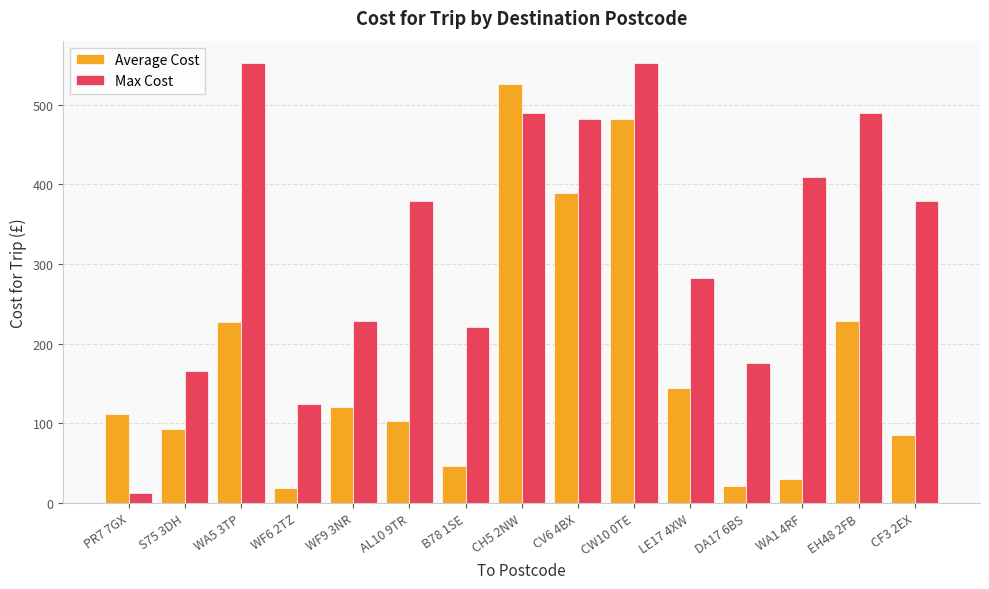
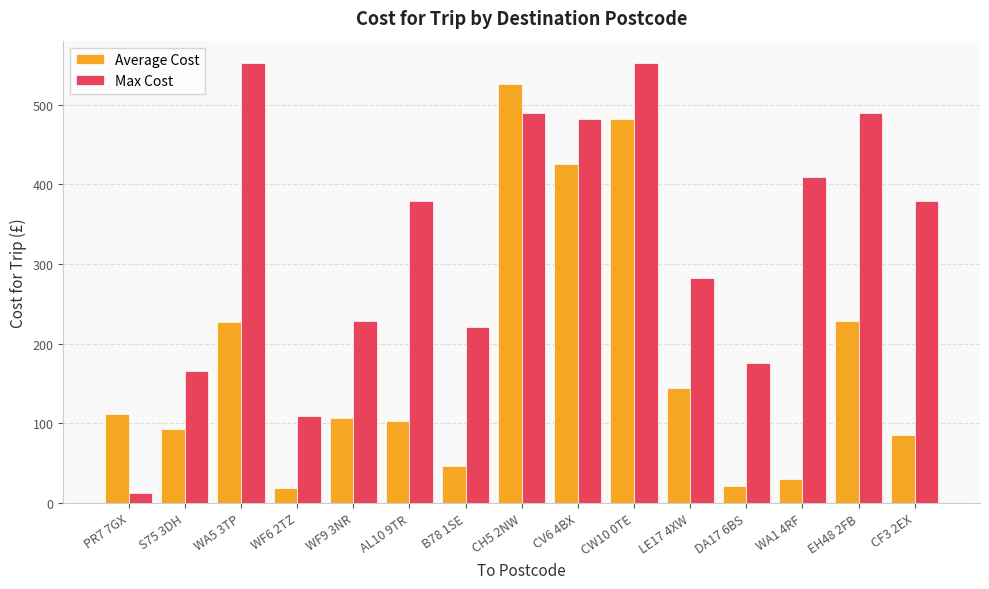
  {
    "Average Cost": {
      "PR7 7GX": 110,
      "S75 3DH": 90,
      "WA5 3TP": 230,
      "WF6 2TZ": 20,
-     "WF9 3NR": 120,
+     "WF9 3NR": 110,
      "AL10 9TR": 100,
      "B78 1SE": 50,
      "CH5 2NW": 530,
-     "CV6 4BX": 390,
+     "CV6 4BX": 430,
      "CW10 0TE": 480,
      "LE17 4XW": 140,
      "DA17 6BS": 20,
      "WA1 4RF": 30,
      "EH48 2FB": 230,
      "CF3 2EX": 90
    },
    "Max Cost": {
      "PR7 7GX": 10,
      "S75 3DH": 170,
      "WA5 3TP": 550,
-     "WF6 2TZ": 120,
+     "WF6 2TZ": 110,
      "WF9 3NR": 230,
      "AL10 9TR": 380,
      "B78 1SE": 220,
      "CH5 2NW": 490,
      "CV6 4BX": 480,
      "CW10 0TE": 550,
      "LE17 4XW": 280,
      "DA17 6BS": 180,
      "WA1 4RF": 410,
      "EH48 2FB": 490,
      "CF3 2EX": 380
    }
  }
